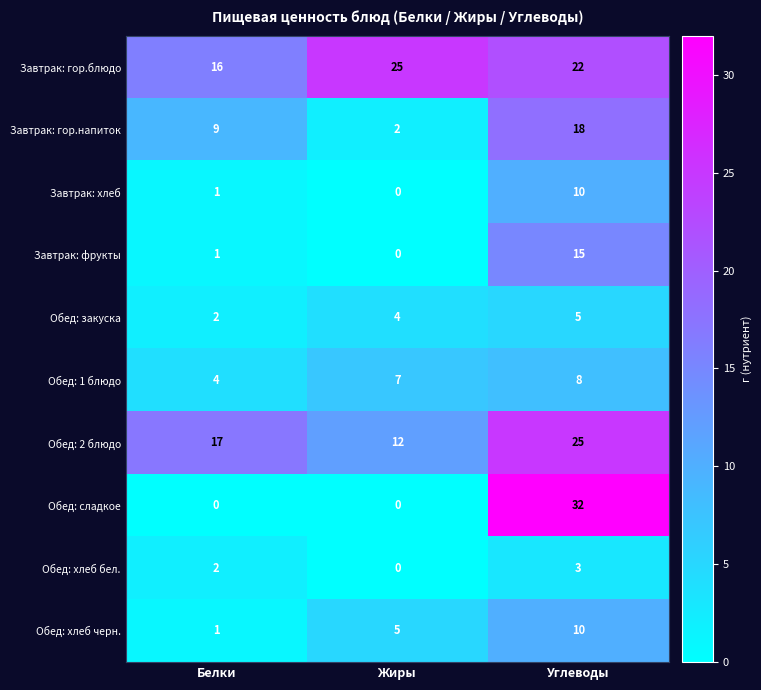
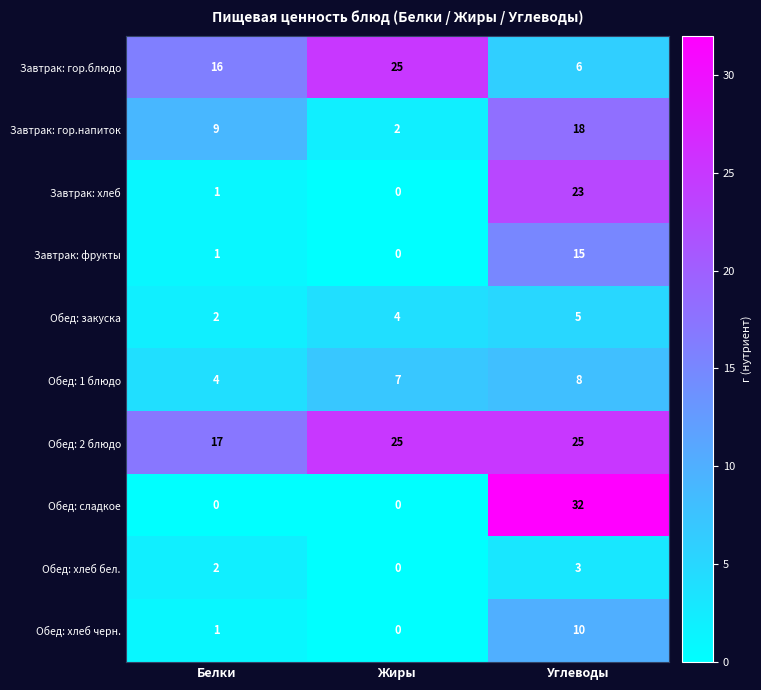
  {
    "Завтрак: гор.блюдо": {
      "Белки": 16,
      "Жиры": 25,
-     "Углеводы": 22
+     "Углеводы": 6
    },
    "Завтрак: гор.напиток": {
      "Белки": 9,
      "Жиры": 2,
      "Углеводы": 18
    },
    "Завтрак: хлеб": {
      "Белки": 1,
      "Жиры": 0,
-     "Углеводы": 10
+     "Углеводы": 23
    },
    "Завтрак: фрукты": {
      "Белки": 1,
      "Жиры": 0,
      "Углеводы": 15
    },
    "Обед: закуска": {
      "Белки": 2,
      "Жиры": 4,
      "Углеводы": 5
    },
    "Обед: 1 блюдо": {
      "Белки": 4,
      "Жиры": 7,
      "Углеводы": 8
    },
    "Обед: 2 блюдо": {
      "Белки": 17,
-     "Жиры": 12,
+     "Жиры": 25,
      "Углеводы": 25
    },
    "Обед: сладкое": {
      "Белки": 0,
      "Жиры": 0,
      "Углеводы": 32
    },
    "Обед: хлеб бел.": {
      "Белки": 2,
      "Жиры": 0,
      "Углеводы": 3
    },
    "Обед: хлеб черн.": {
      "Белки": 1,
-     "Жиры": 5,
+     "Жиры": 0,
      "Углеводы": 10
    }
  }
